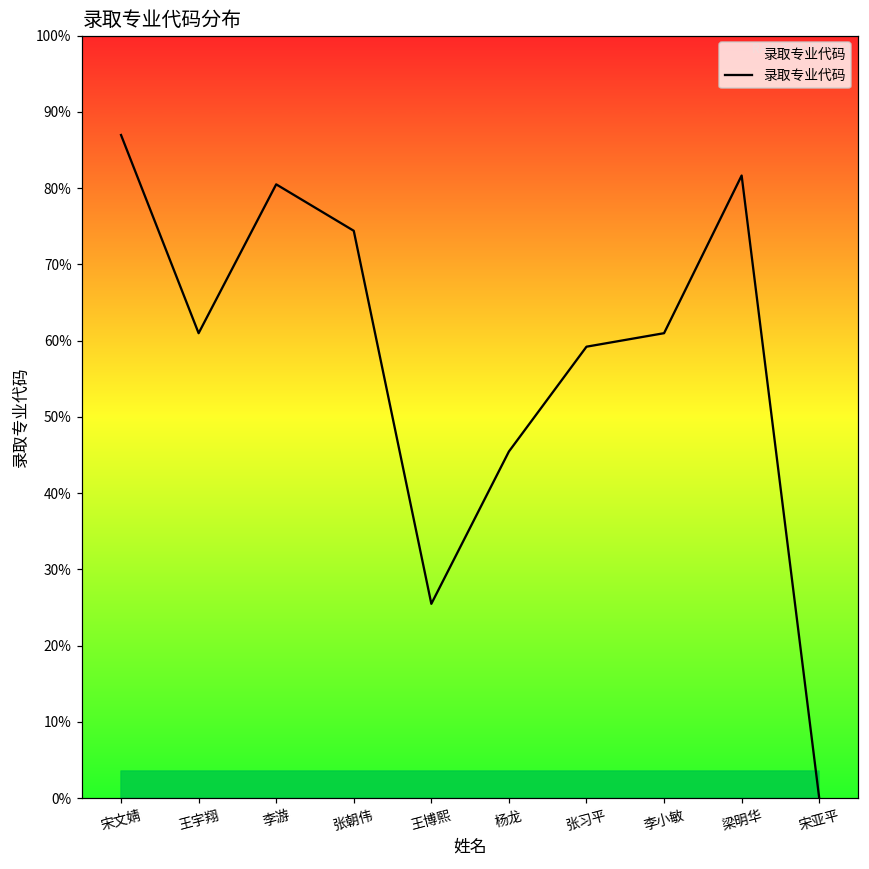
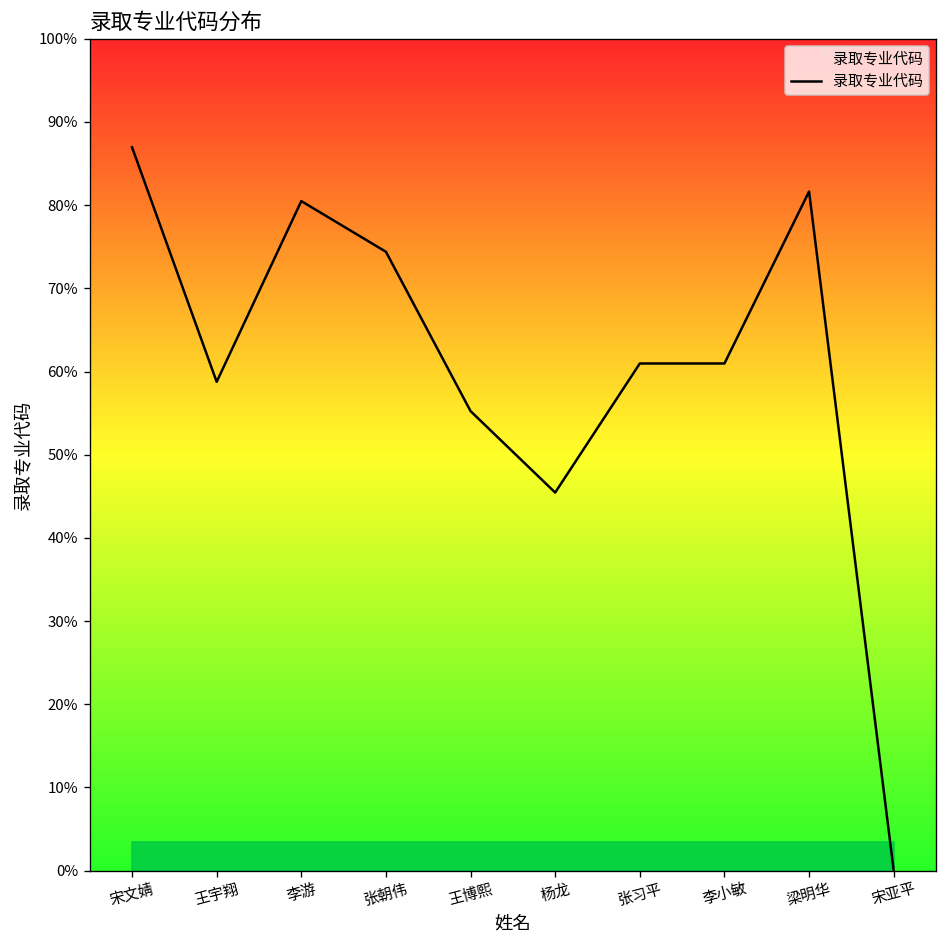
  {
    "录取专业代码": {
      "宋文婧": "87%",
-     "王宇翔": "61%",
+     "王宇翔": "59%",
      "李游": "80%",
      "张朝伟": "74%",
-     "王博熙": "25%",
+     "王博熙": "55%",
      "杨龙": "45%",
-     "张习平": "59%",
+     "张习平": "61%",
      "李小敏": "61%",
      "梁明华": "82%",
      "宋亚平": "0%"
    }
  }
